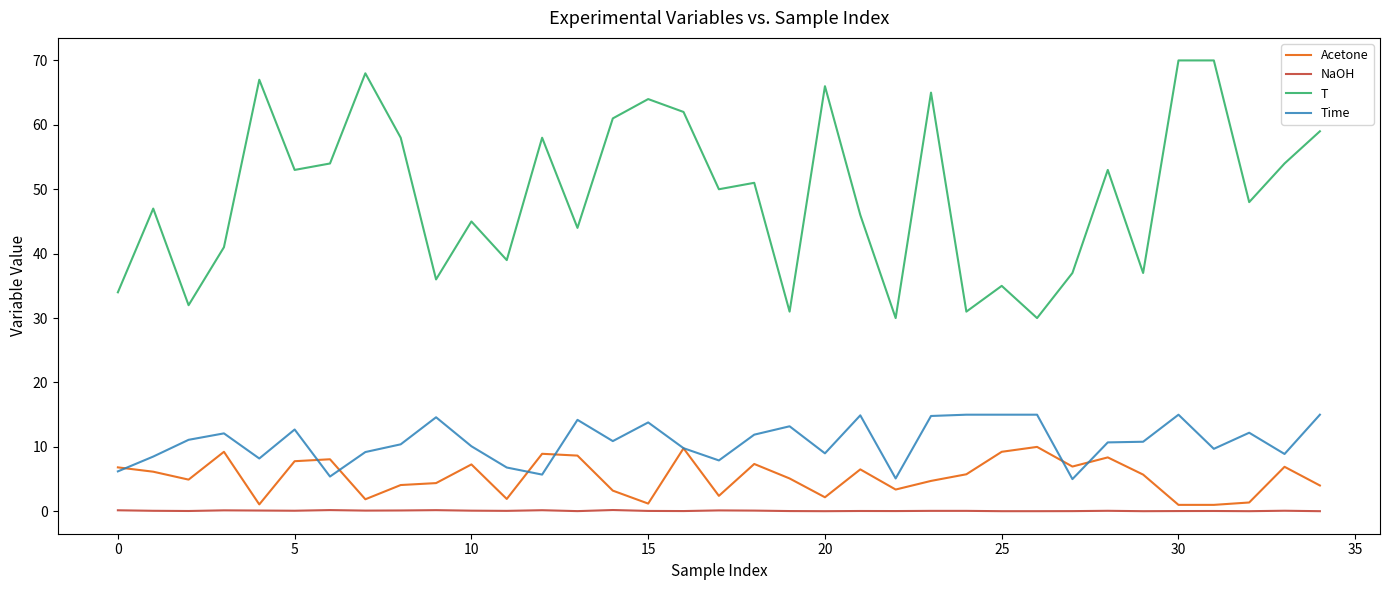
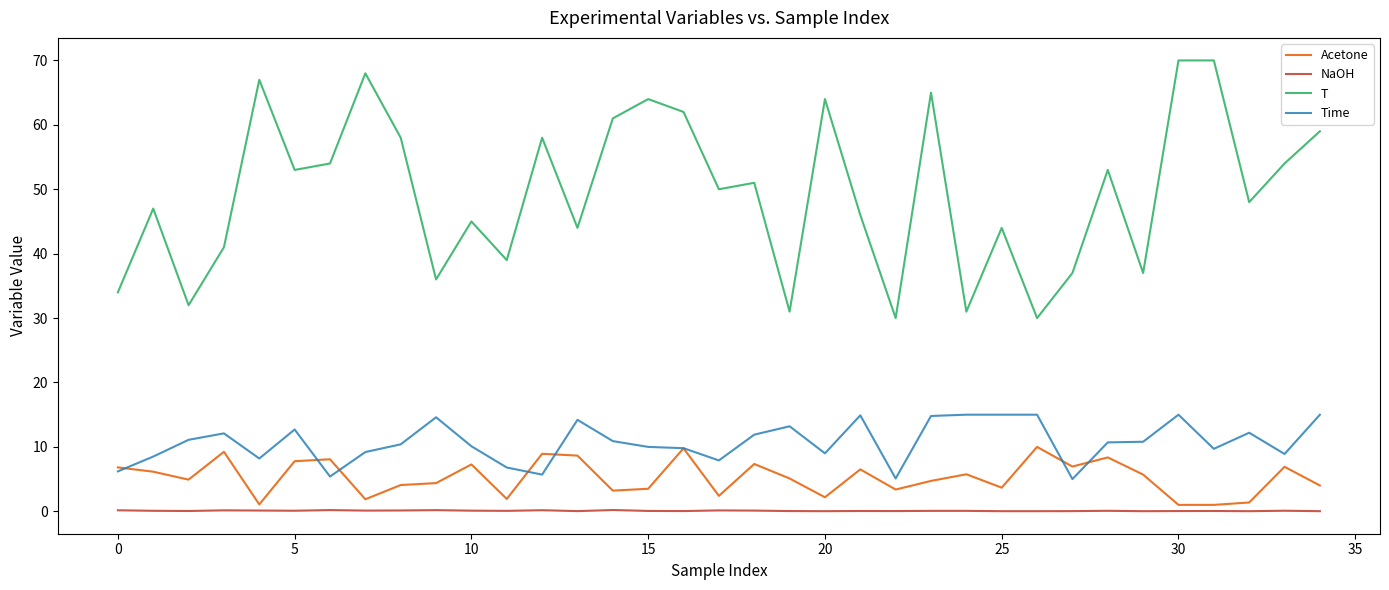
  {
    "Acetone": {
      "0": 7,
      "5": 8,
      "10": 7,
-     "15": 1,
+     "15": 4,
      "20": 2,
-     "25": 9,
+     "25": 4,
      "30": 1
    },
    "NaOH": {
      "0": 0,
      "5": 0,
      "10": 0,
      "15": 0,
      "20": 0,
      "25": 0,
      "30": 0
    },
    "T": {
      "0": 34,
      "5": 53,
      "10": 45,
      "15": 64,
-     "20": 66,
-     "25": 35,
+     "20": 64,
+     "25": 44,
      "30": 70
    },
    "Time": {
      "0": 6,
      "5": 13,
      "10": 10,
-     "15": 14,
+     "15": 10,
      "20": 9,
      "25": 15,
      "30": 15
    }
  }
